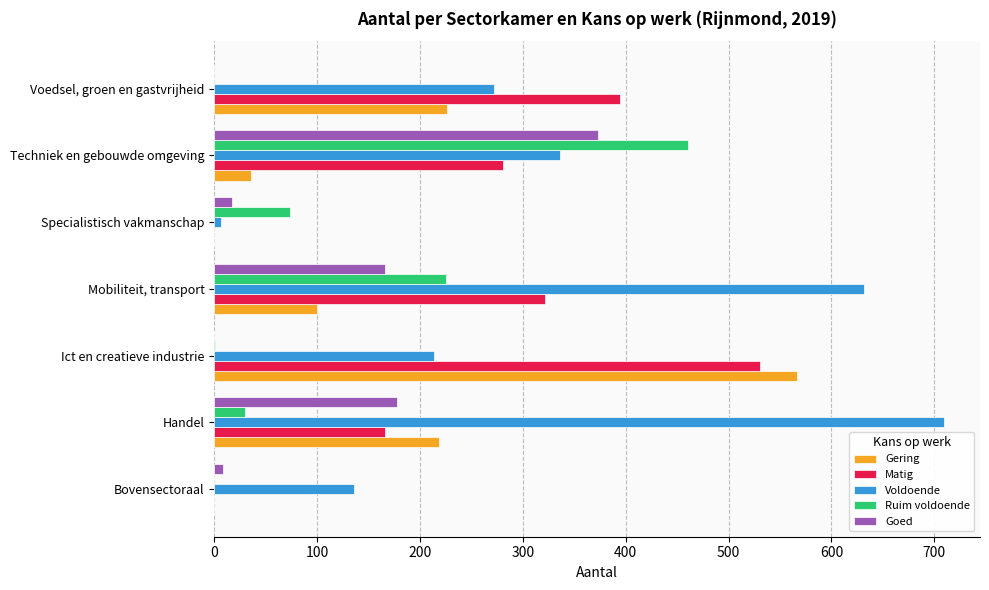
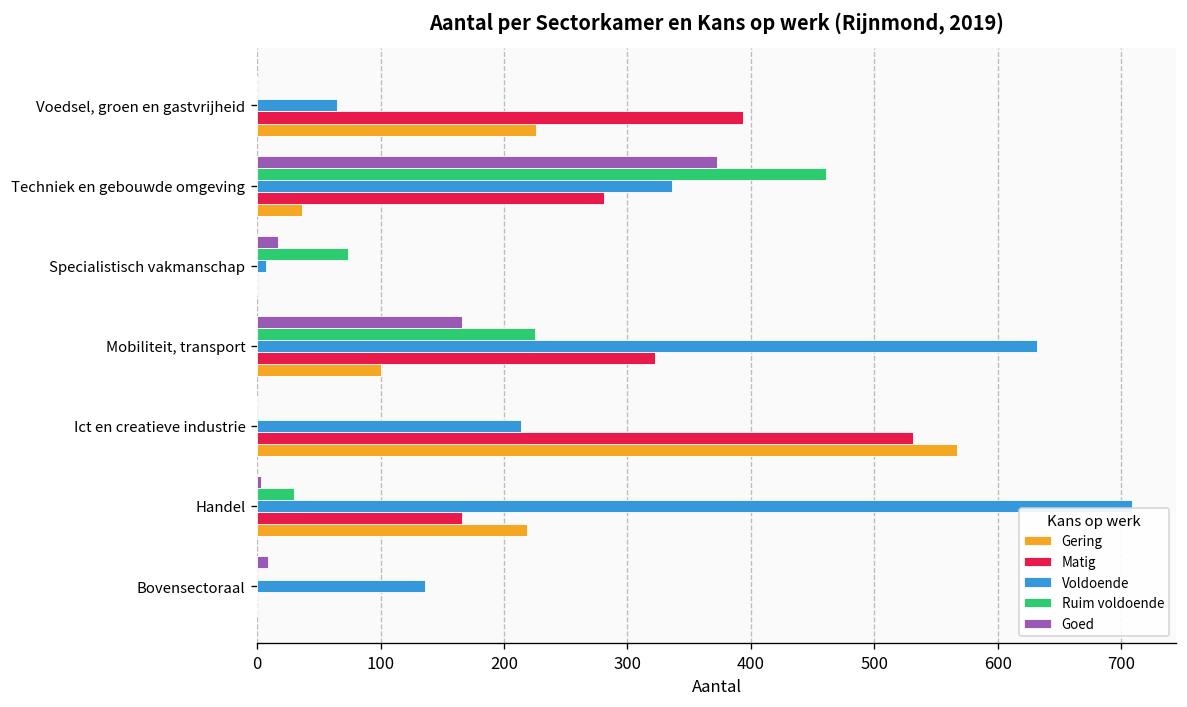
  {
    "Gering": {
      "Voedsel, groen en gastvrijheid": 226,
      "Techniek en gebouwde omgeving": 36,
      "Specialistisch vakmanschap": 0,
      "Mobiliteit, transport": 100,
      "Ict en creatieve industrie": 567,
      "Handel": 219,
      "Bovensectoraal": 0
    },
    "Matig": {
      "Voedsel, groen en gastvrijheid": 394,
      "Techniek en gebouwde omgeving": 281,
      "Specialistisch vakmanschap": 0,
      "Mobiliteit, transport": 322,
      "Ict en creatieve industrie": 531,
      "Handel": 166,
      "Bovensectoraal": 0
    },
    "Voldoende": {
-     "Voedsel, groen en gastvrijheid": 272,
+     "Voedsel, groen en gastvrijheid": 65,
      "Techniek en gebouwde omgeving": 336,
      "Specialistisch vakmanschap": 7,
      "Mobiliteit, transport": 632,
      "Ict en creatieve industrie": 214,
      "Handel": 709,
      "Bovensectoraal": 136
    },
    "Ruim voldoende": {
      "Voedsel, groen en gastvrijheid": 0,
      "Techniek en gebouwde omgeving": 461,
      "Specialistisch vakmanschap": 74,
      "Mobiliteit, transport": 225,
      "Handel": 30,
      "Bovensectoraal": 0
    },
    "Goed": {
      "Voedsel, groen en gastvrijheid": 0,
      "Techniek en gebouwde omgeving": 373,
      "Specialistisch vakmanschap": 17,
      "Mobiliteit, transport": 166,
      "Ict en creatieve industrie": 0,
-     "Handel": 178,
+     "Handel": 3,
      "Bovensectoraal": 9
    }
  }
